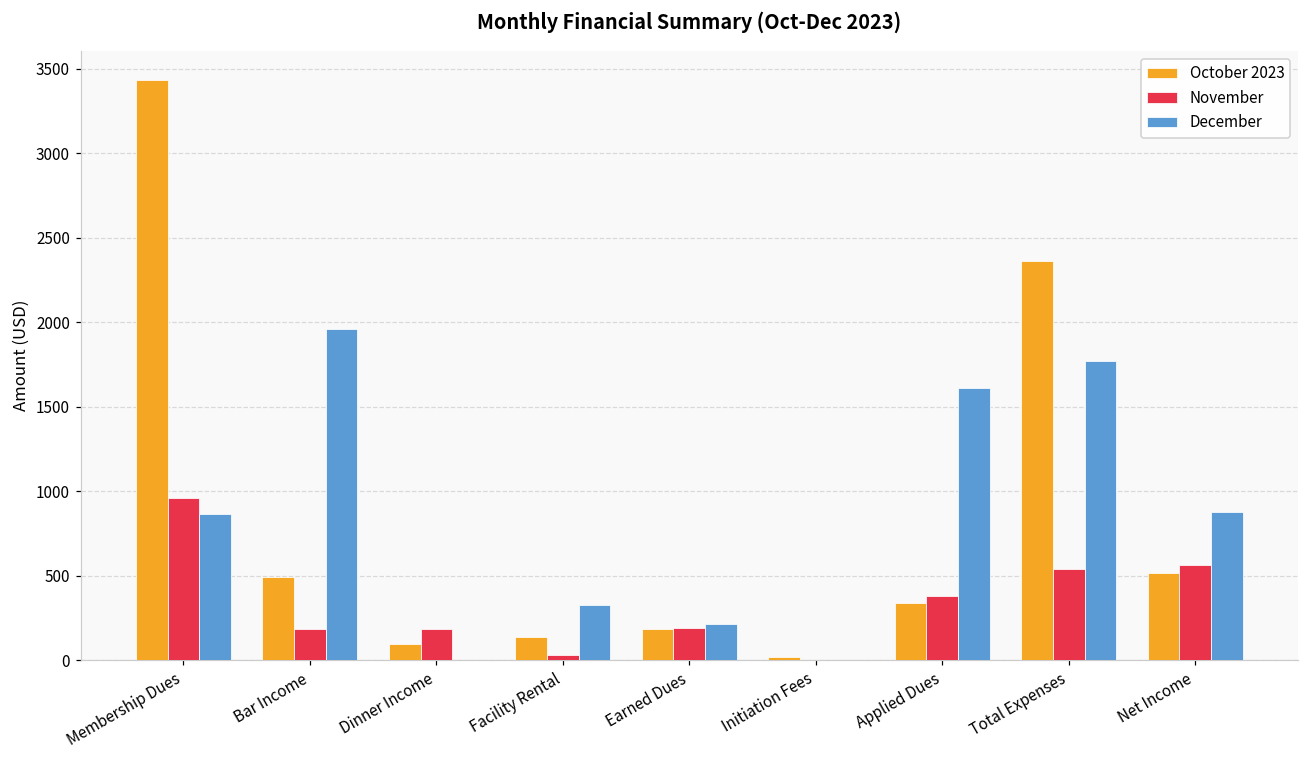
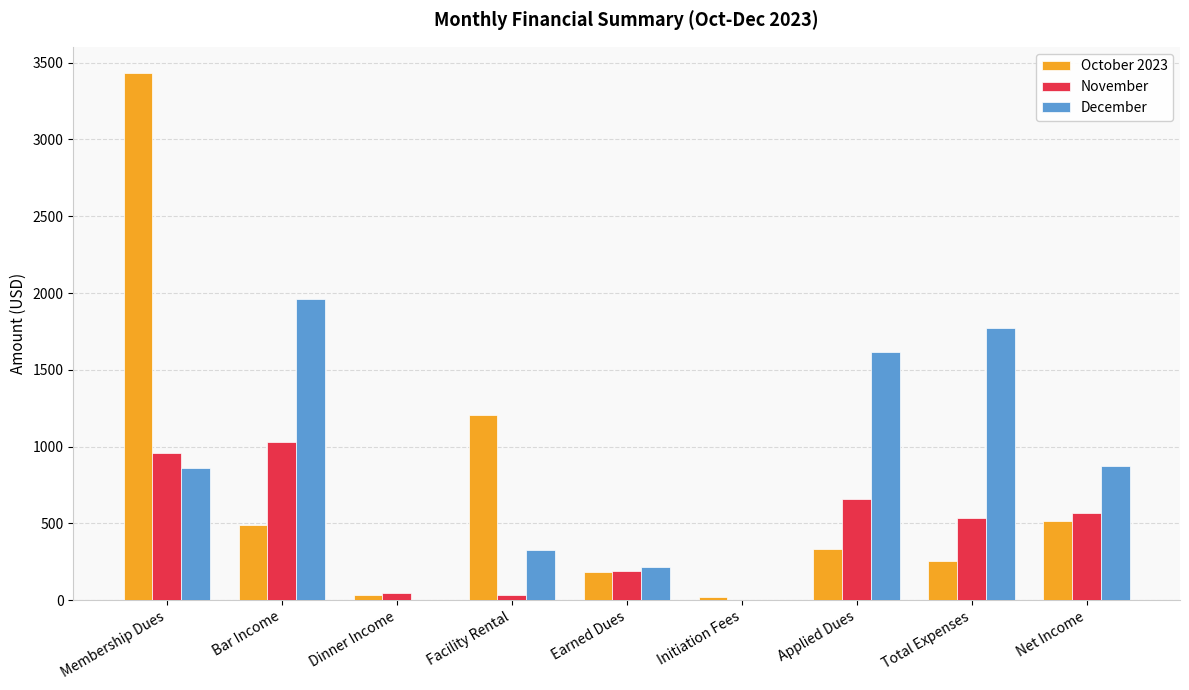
  {
    "October 2023": {
      "Membership Dues": 3430,
      "Bar Income": 490,
-     "Dinner Income": 100,
-     "Facility Rental": 130,
+     "Dinner Income": 30,
+     "Facility Rental": 1200,
      "Earned Dues": 190,
      "Initiation Fees": 20,
      "Applied Dues": 340,
-     "Total Expenses": 2360,
+     "Total Expenses": 250,
      "Net Income": 510
    },
    "November": {
      "Membership Dues": 960,
-     "Bar Income": 180,
-     "Dinner Income": 180,
+     "Bar Income": 1030,
+     "Dinner Income": 50,
      "Facility Rental": 30,
      "Earned Dues": 190,
      "Initiation Fees": 0,
-     "Applied Dues": 380,
+     "Applied Dues": 660,
      "Total Expenses": 540,
      "Net Income": 560
    },
    "December": {
      "Membership Dues": 860,
      "Bar Income": 1960,
      "Dinner Income": 0,
      "Facility Rental": 330,
      "Earned Dues": 220,
      "Initiation Fees": 0,
      "Applied Dues": 1610,
      "Total Expenses": 1770,
      "Net Income": 880
    }
  }
